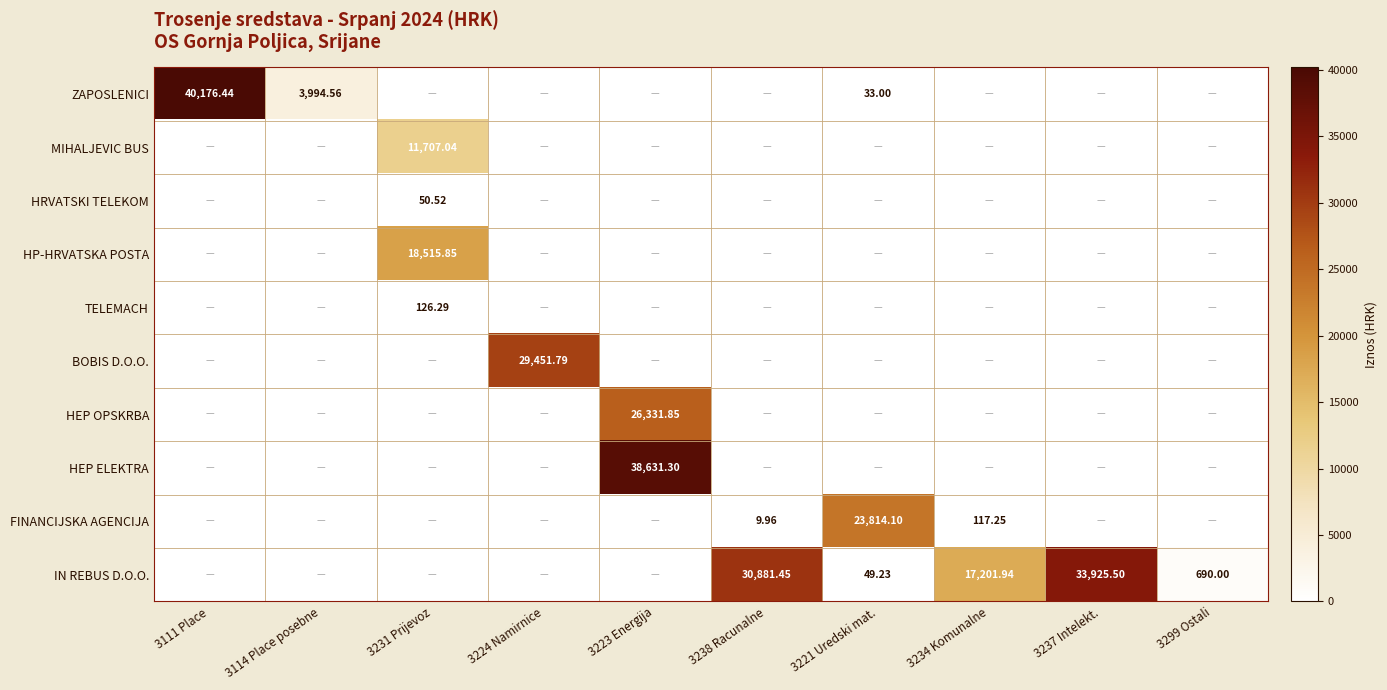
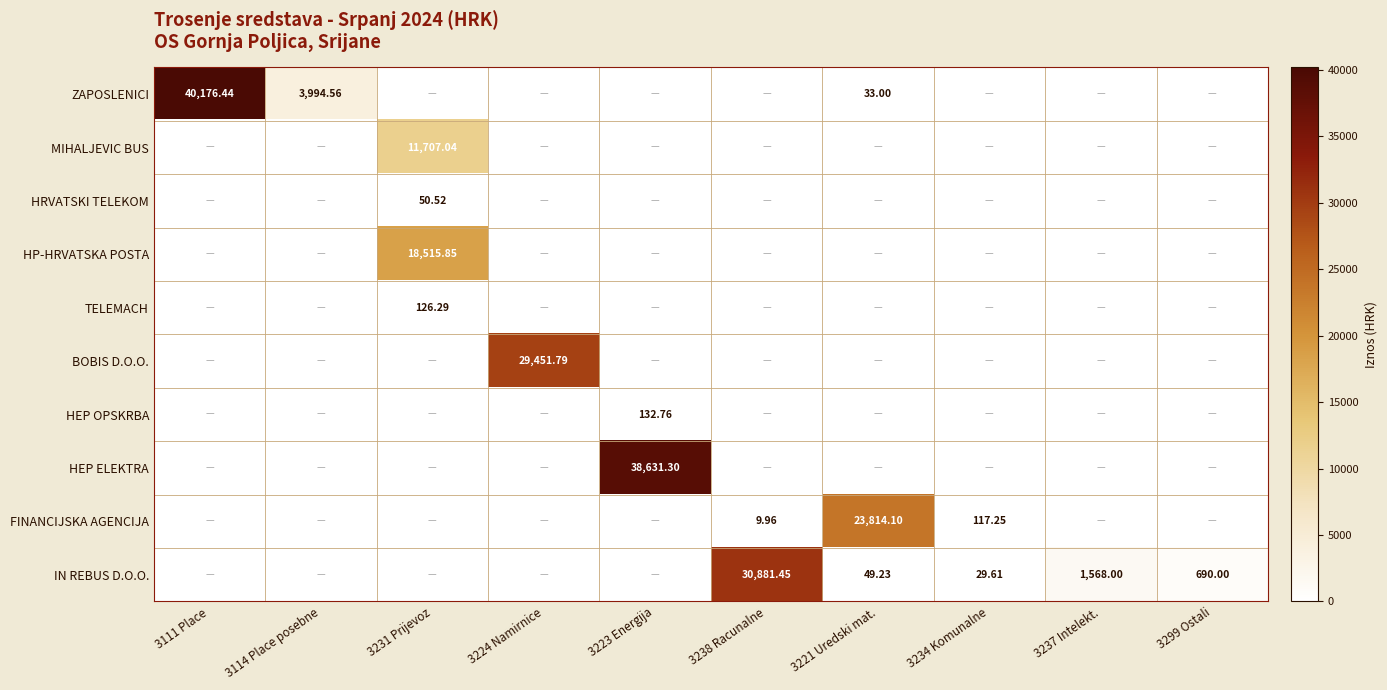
  {
    "ZAPOSLENICI": {
      "3111 Place": "40,176.44",
      "3114 Place posebne": "3,994.56",
      "3221 Uredski mat.": "33.00"
    },
    "MIHALJEVIC BUS": {
      "3231 Prijevoz": "11,707.04"
    },
    "HRVATSKI TELEKOM": {
      "3231 Prijevoz": "50.52"
    },
    "HP-HRVATSKA POSTA": {
      "3231 Prijevoz": "18,515.85"
    },
    "TELEMACH": {
      "3231 Prijevoz": "126.29"
    },
    "BOBIS D.O.O.": {
      "3224 Namirnice": "29,451.79"
    },
    "HEP OPSKRBA": {
-     "3223 Energija": "26,331.85"
+     "3223 Energija": "132.76"
    },
    "HEP ELEKTRA": {
      "3223 Energija": "38,631.30"
    },
    "FINANCIJSKA AGENCIJA": {
      "3238 Racunalne": "9.96",
      "3221 Uredski mat.": "23,814.10",
      "3234 Komunalne": "117.25"
    },
    "IN REBUS D.O.O.": {
      "3238 Racunalne": "30,881.45",
      "3221 Uredski mat.": "49.23",
-     "3234 Komunalne": "17,201.94",
-     "3237 Intelekt.": "33,925.50",
+     "3234 Komunalne": "29.61",
+     "3237 Intelekt.": "1,568.00",
      "3299 Ostali": "690.00"
    }
  }
